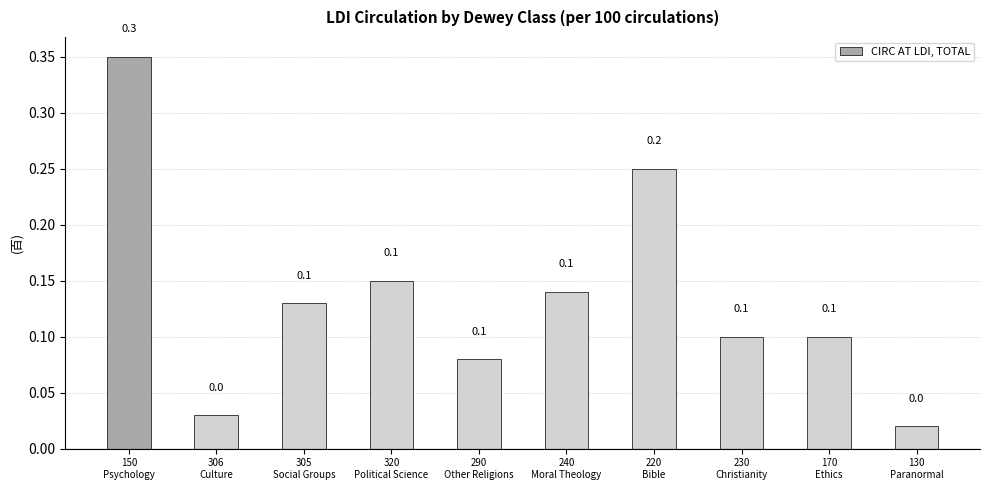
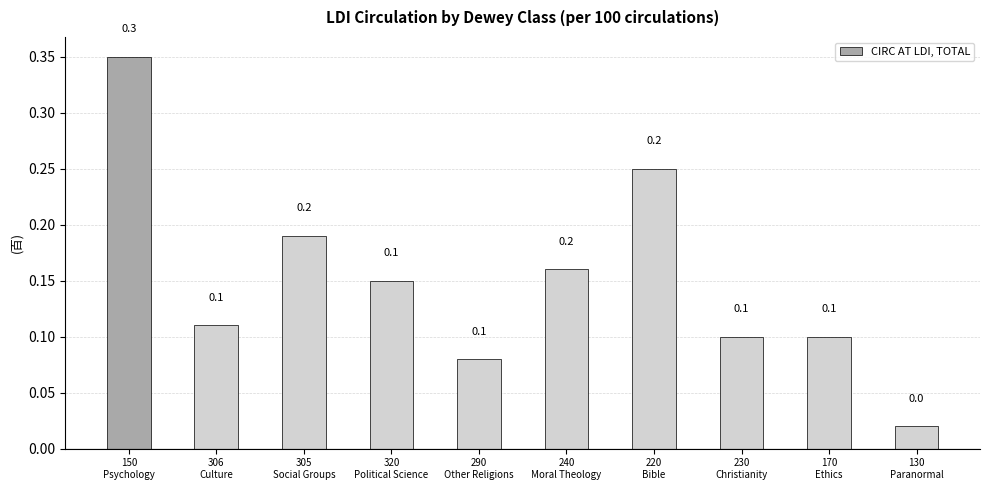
  {
    "150 Psychology": 0.3,
-   "306 Culture": 0.0,
-   "305 Social Groups": 0.1,
+   "306 Culture": 0.1,
+   "305 Social Groups": 0.2,
    "320 Political Science": 0.1,
    "290 Other Religions": 0.1,
-   "240 Moral Theology": 0.1,
+   "240 Moral Theology": 0.2,
    "220 Bible": 0.2,
    "230 Christianity": 0.1,
    "170 Ethics": 0.1,
    "130 Paranormal": 0.0
  }
